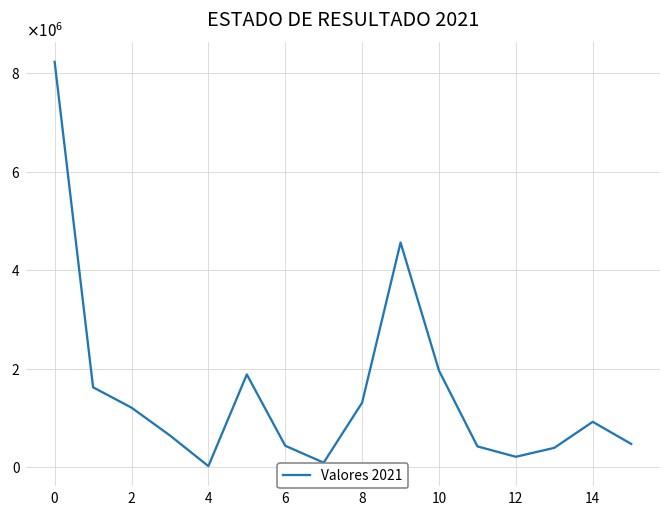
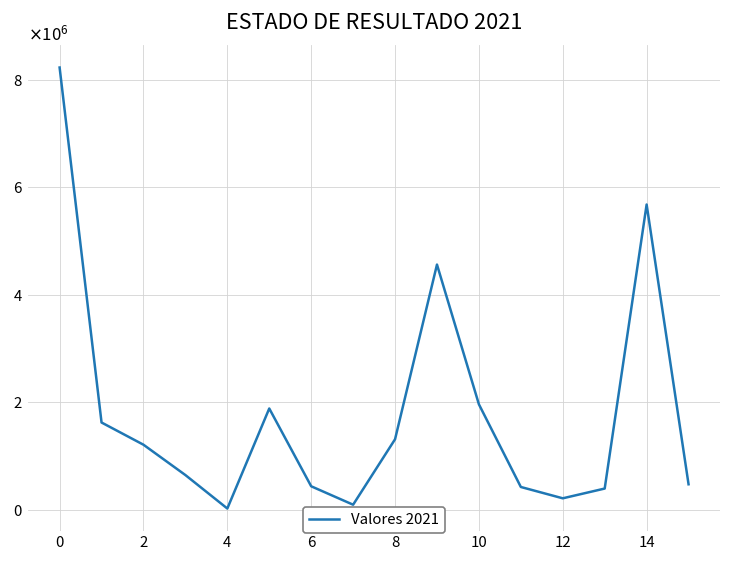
  {
    "0": 8200000,
    "2": 1200000,
    "4": 0,
    "6": 400000,
    "8": 1300000,
    "10": 2000000,
    "12": 200000,
-   "14": 900000
+   "14": 5700000
  }
